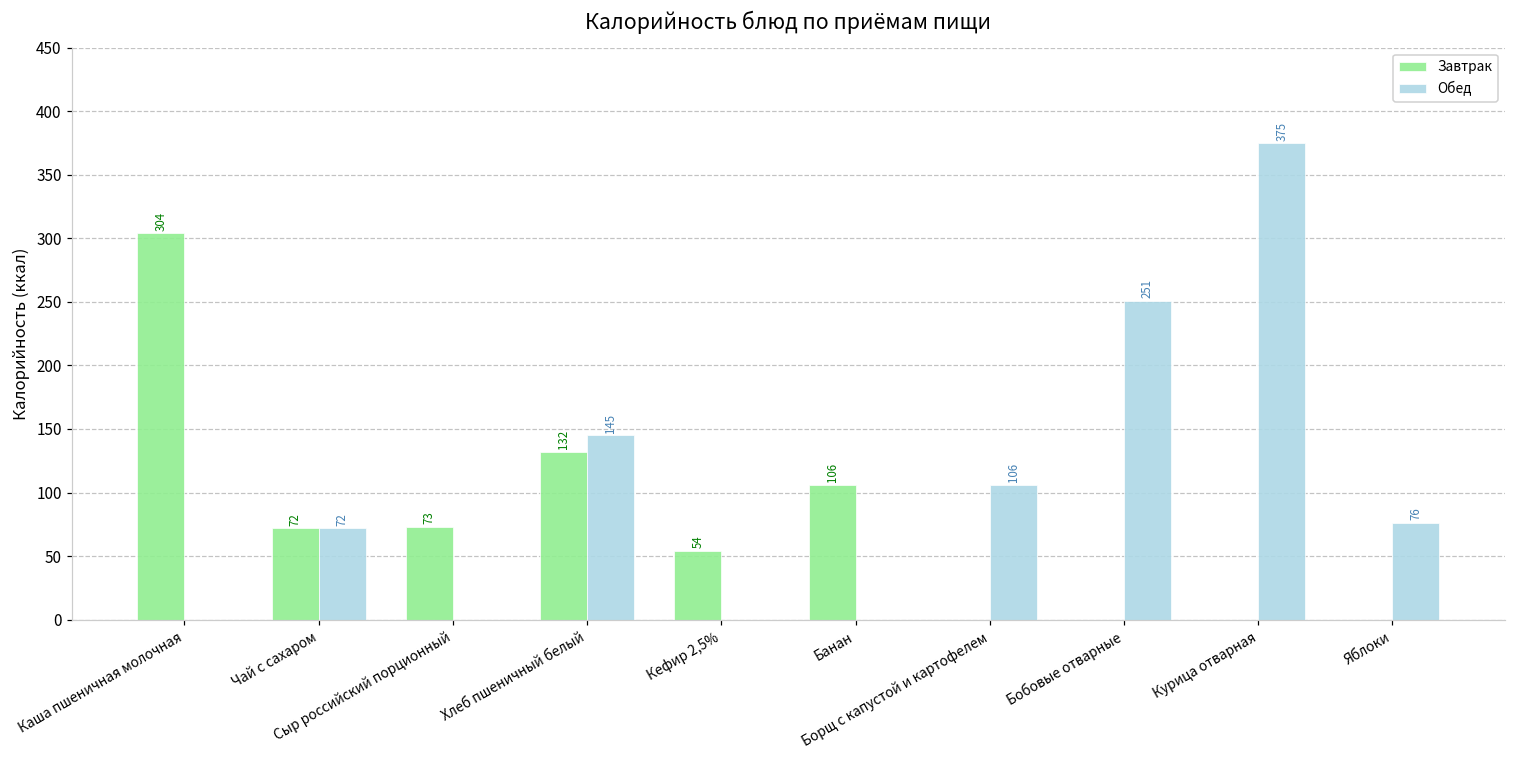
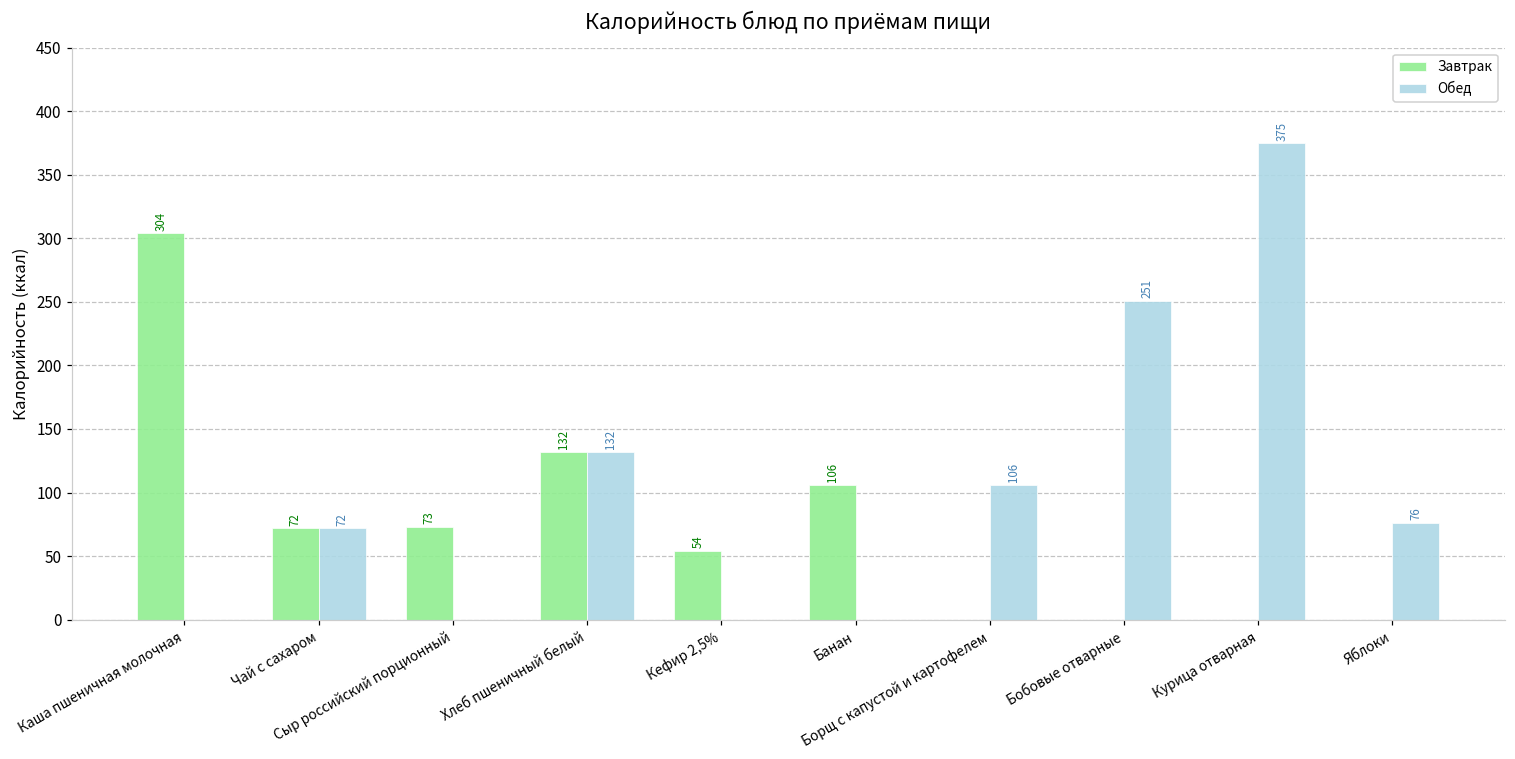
  {
    "Завтрак": {
      "Каша пшеничная молочная": 304,
      "Чай с сахаром": 72,
      "Сыр российский порционный": 73,
      "Хлеб пшеничный белый": 132,
      "Кефир 2,5%": 54,
      "Банан": 106
    },
    "Обед": {
      "Чай с сахаром": 72,
-     "Хлеб пшеничный белый": 145,
+     "Хлеб пшеничный белый": 132,
      "Борщ с капустой и картофелем": 106,
      "Бобовые отварные": 251,
      "Курица отварная": 375,
      "Яблоки": 76
    }
  }
